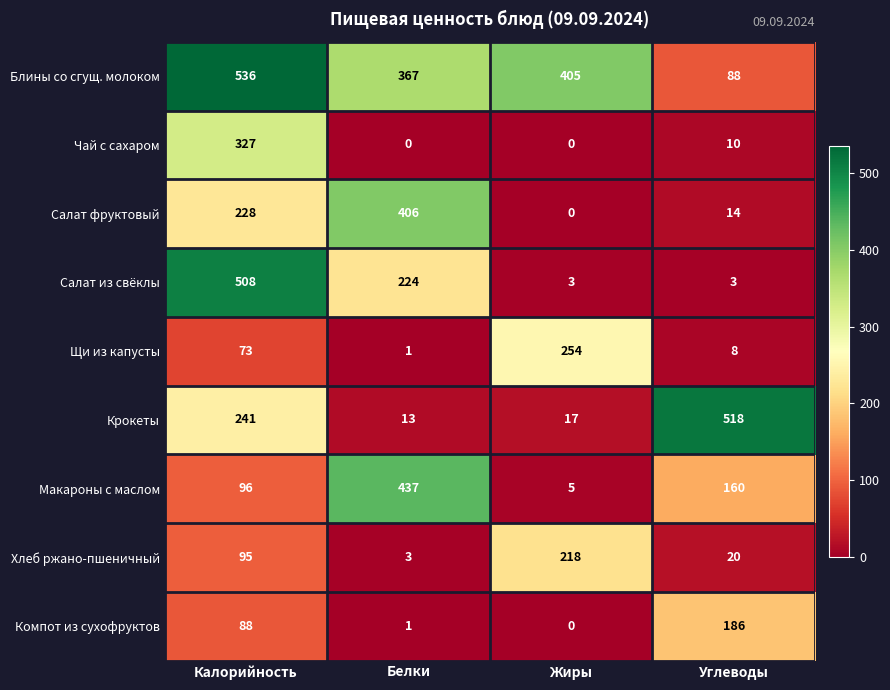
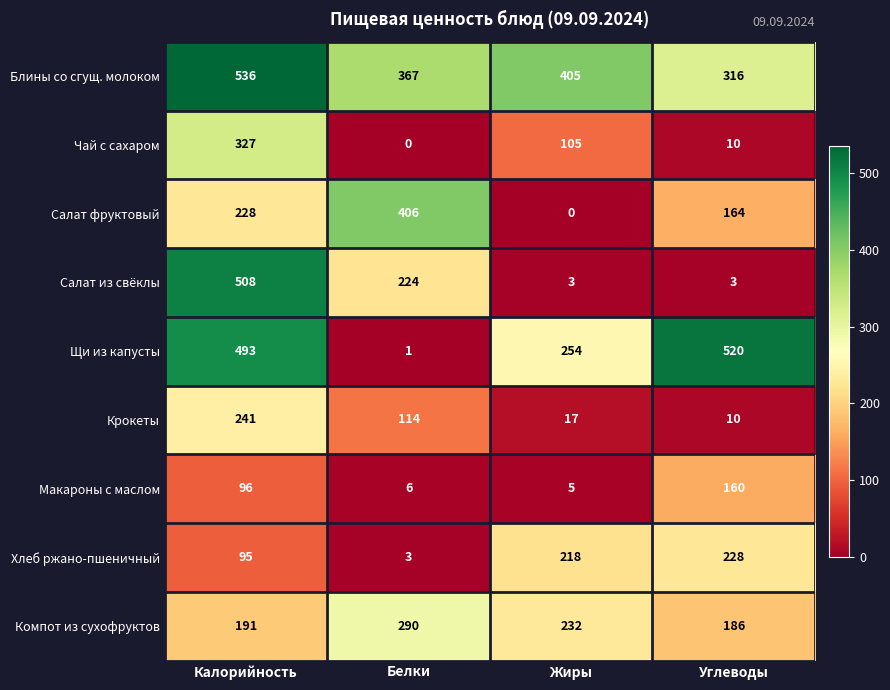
  {
    "Блины со сгущ. молоком": {
      "Калорийность": 536,
      "Белки": 367,
      "Жиры": 405,
-     "Углеводы": 88
+     "Углеводы": 316
    },
    "Чай с сахаром": {
      "Калорийность": 327,
      "Белки": 0,
-     "Жиры": 0,
+     "Жиры": 105,
      "Углеводы": 10
    },
    "Салат фруктовый": {
      "Калорийность": 228,
      "Белки": 406,
      "Жиры": 0,
-     "Углеводы": 14
+     "Углеводы": 164
    },
    "Салат из свёклы": {
      "Калорийность": 508,
      "Белки": 224,
      "Жиры": 3,
      "Углеводы": 3
    },
    "Щи из капусты": {
-     "Калорийность": 73,
+     "Калорийность": 493,
      "Белки": 1,
      "Жиры": 254,
-     "Углеводы": 8
+     "Углеводы": 520
    },
    "Крокеты": {
      "Калорийность": 241,
-     "Белки": 13,
+     "Белки": 114,
      "Жиры": 17,
-     "Углеводы": 518
+     "Углеводы": 10
    },
    "Макароны с маслом": {
      "Калорийность": 96,
-     "Белки": 437,
+     "Белки": 6,
      "Жиры": 5,
      "Углеводы": 160
    },
    "Хлеб ржано-пшеничный": {
      "Калорийность": 95,
      "Белки": 3,
      "Жиры": 218,
-     "Углеводы": 20
+     "Углеводы": 228
    },
    "Компот из сухофруктов": {
-     "Калорийность": 88,
-     "Белки": 1,
-     "Жиры": 0,
+     "Калорийность": 191,
+     "Белки": 290,
+     "Жиры": 232,
      "Углеводы": 186
    }
  }
